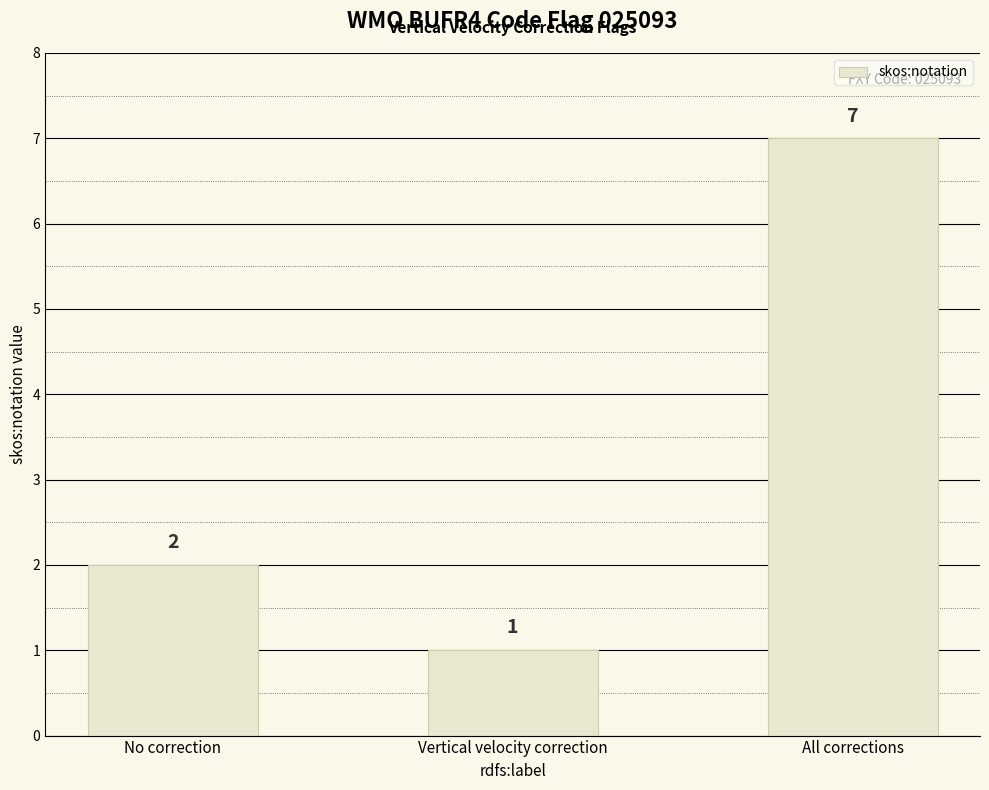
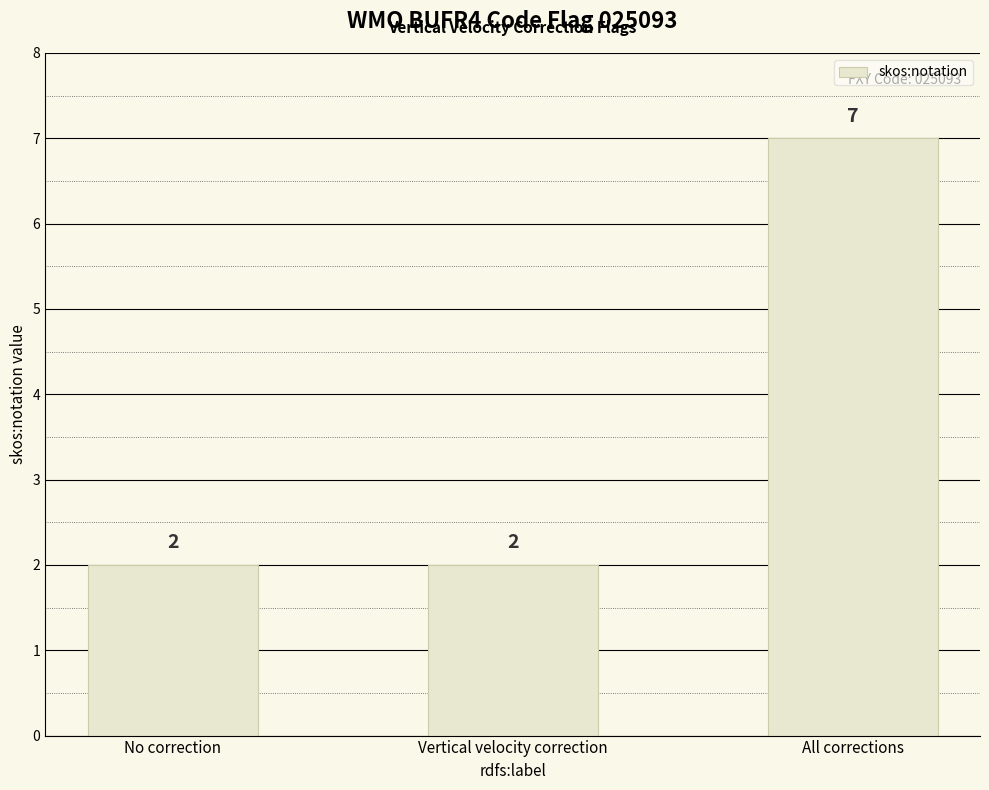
  {
    "No correction": 2,
-   "Vertical velocity correction": 1,
+   "Vertical velocity correction": 2,
    "All corrections": 7
  }
